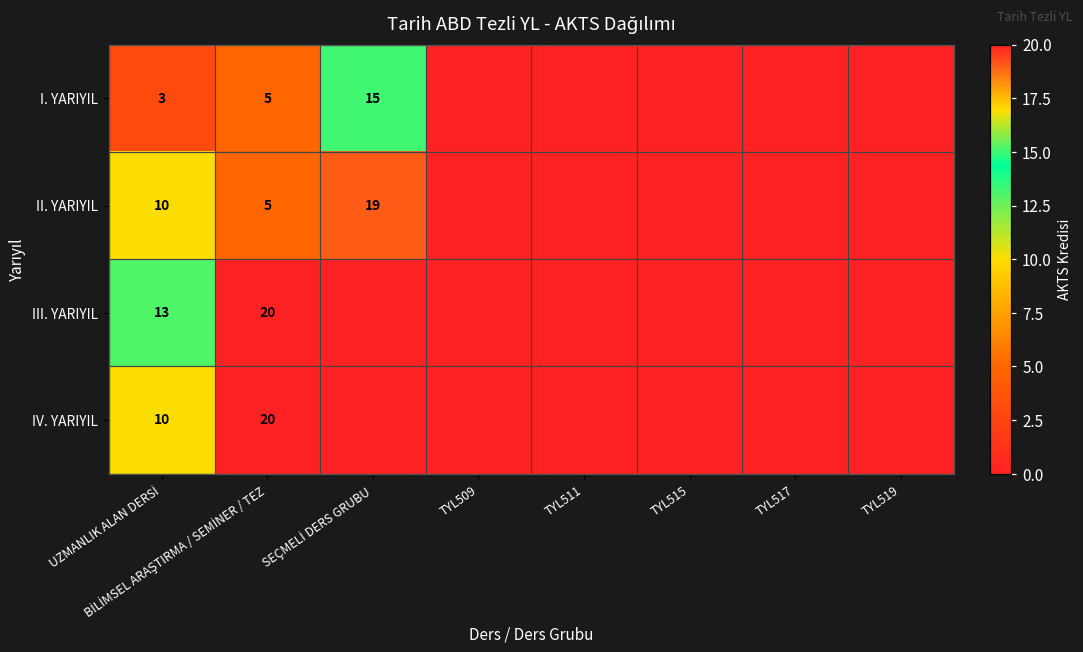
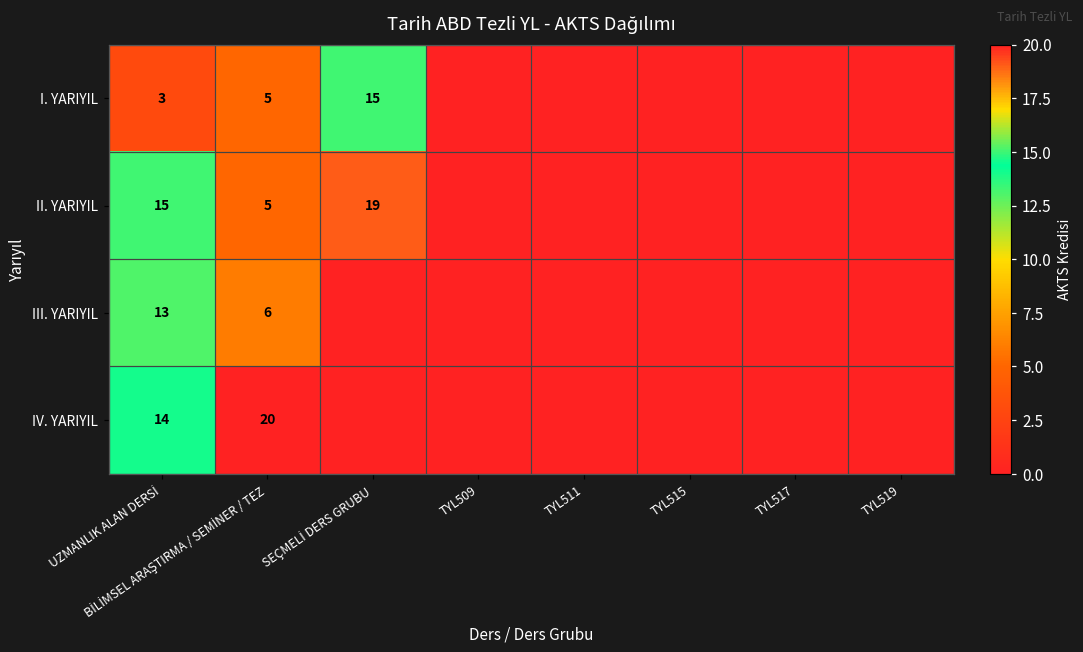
  {
    "I. YARIYIL": {
      "UZMANLIK ALAN DERSİ": 3,
      "BİLİMSEL ARAŞTIRMA / SEMİNER / TEZ": 5,
      "SEÇMELİ DERS GRUBU": 15
    },
    "II. YARIYIL": {
-     "UZMANLIK ALAN DERSİ": 10,
+     "UZMANLIK ALAN DERSİ": 15,
      "BİLİMSEL ARAŞTIRMA / SEMİNER / TEZ": 5,
      "SEÇMELİ DERS GRUBU": 19
    },
    "III. YARIYIL": {
      "UZMANLIK ALAN DERSİ": 13,
-     "BİLİMSEL ARAŞTIRMA / SEMİNER / TEZ": 20
+     "BİLİMSEL ARAŞTIRMA / SEMİNER / TEZ": 6
    },
    "IV. YARIYIL": {
-     "UZMANLIK ALAN DERSİ": 10,
+     "UZMANLIK ALAN DERSİ": 14,
      "BİLİMSEL ARAŞTIRMA / SEMİNER / TEZ": 20
    }
  }
